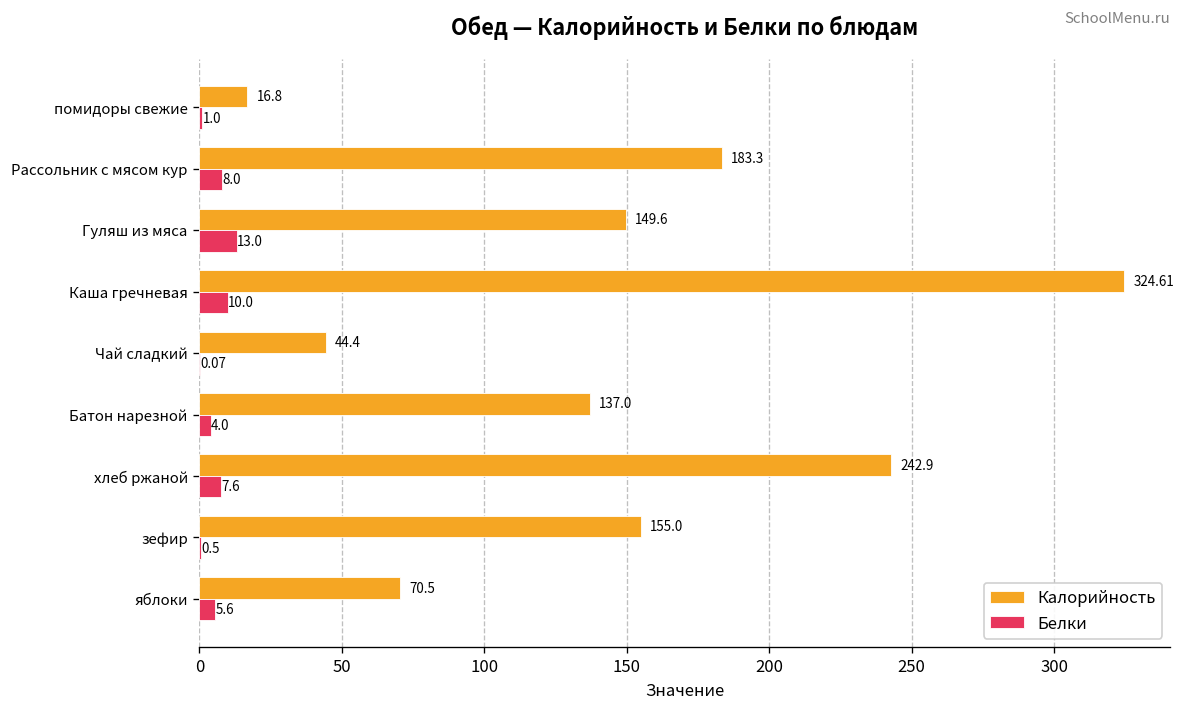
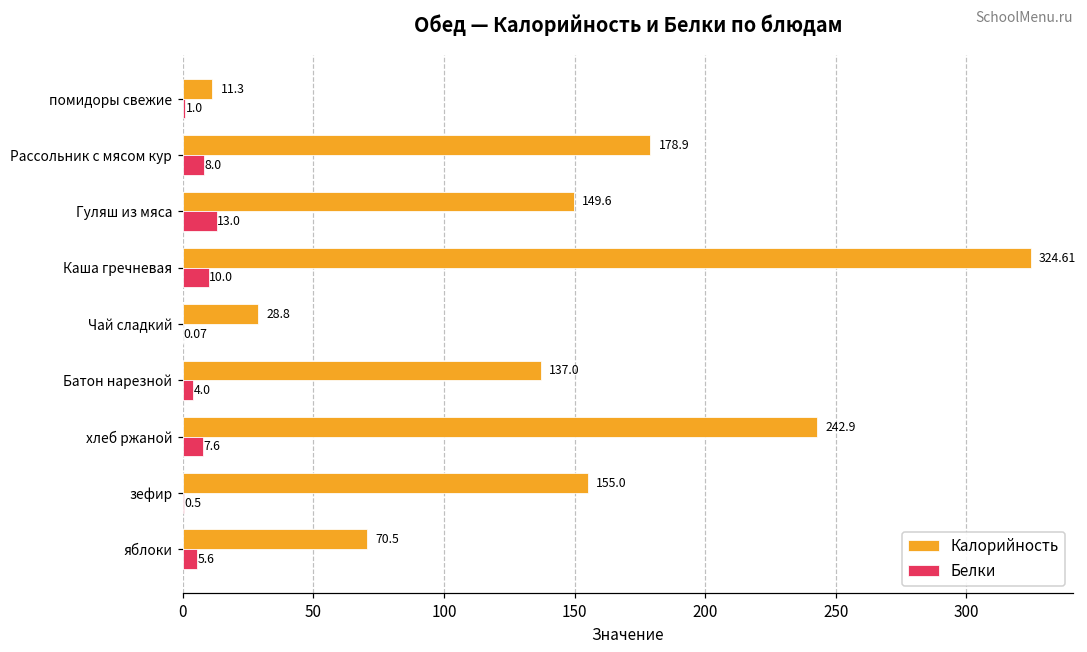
  {
    "Калорийность": {
-     "помидоры свежие": 16.8,
-     "Рассольник с мясом кур": 183.3,
+     "помидоры свежие": 11.3,
+     "Рассольник с мясом кур": 178.9,
      "Гуляш из мяса": 149.6,
      "Каша гречневая": 324.61,
-     "Чай сладкий": 44.4,
+     "Чай сладкий": 28.8,
      "Батон нарезной": 137.0,
      "хлеб ржаной": 242.9,
      "зефир": 155.0,
      "яблоки": 70.5
    },
    "Белки": {
      "помидоры свежие": 1.0,
      "Рассольник с мясом кур": 8.0,
      "Гуляш из мяса": 13.0,
      "Каша гречневая": 10.0,
      "Чай сладкий": 0.07,
      "Батон нарезной": 4.0,
      "хлеб ржаной": 7.6,
      "зефир": 0.5,
      "яблоки": 5.6
    }
  }
